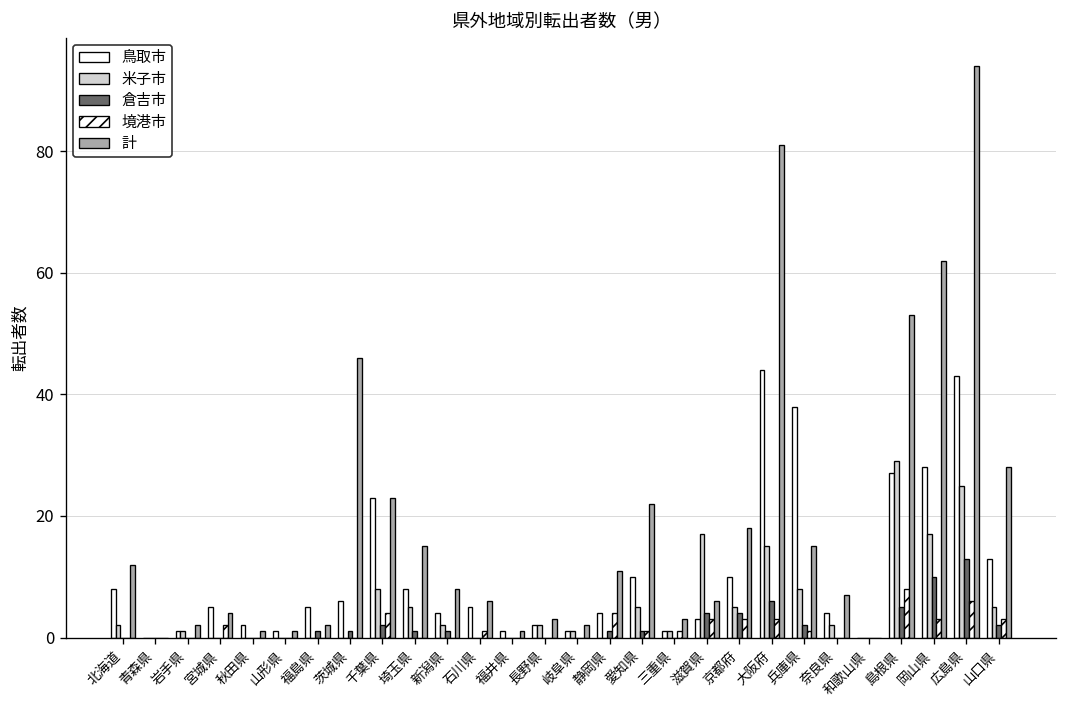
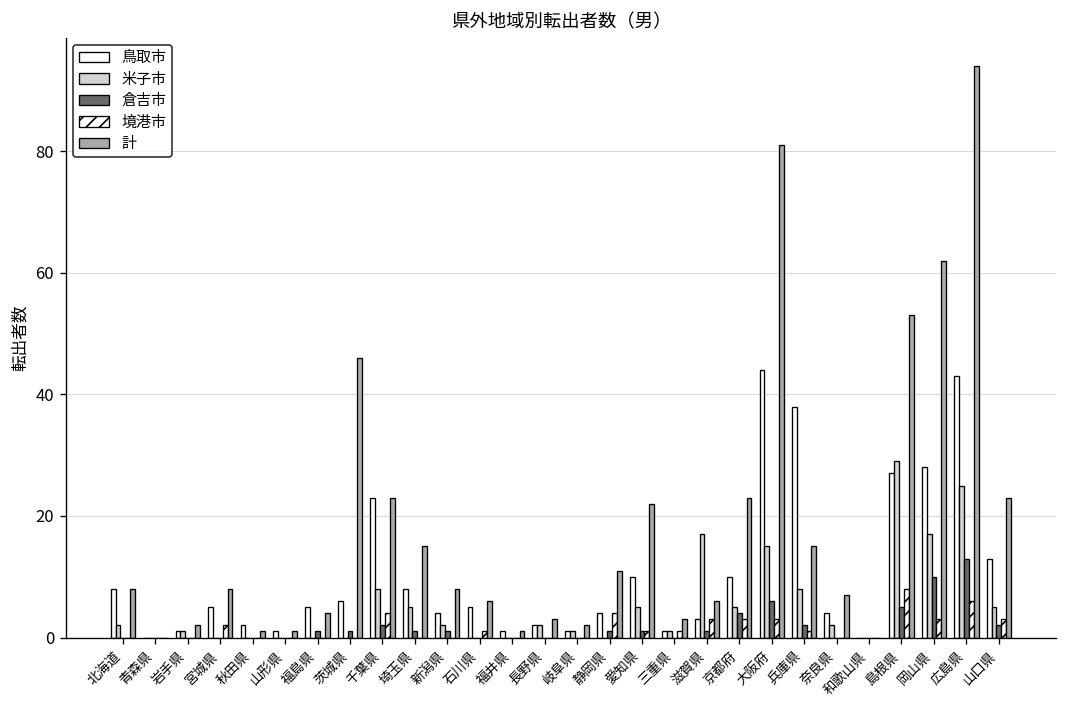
  {
    "米子市": {
      "北海道": 2,
      "青森県": 0,
      "岩手県": 1,
      "宮城県": 0,
      "秋田県": 0,
      "山形県": 0,
      "福島県": 0,
      "茨城県": 0,
      "千葉県": 8,
      "埼玉県": 5,
      "新潟県": 2,
      "石川県": 0,
      "福井県": 0,
      "長野県": 2,
      "岐阜県": 1,
      "静岡県": 0,
      "愛知県": 5,
      "三重県": 1,
      "滋賀県": 17,
      "京都府": 5,
      "大阪府": 15,
      "兵庫県": 8,
      "奈良県": 2,
      "和歌山県": 0,
      "島根県": 29,
      "岡山県": 17,
      "広島県": 25,
      "山口県": 5
    },
    "倉吉市": {
      "北海道": 0,
      "青森県": 0,
      "岩手県": 0,
      "宮城県": 0,
      "秋田県": 0,
      "山形県": 0,
      "福島県": 1,
      "茨城県": 1,
      "千葉県": 2,
      "埼玉県": 1,
      "新潟県": 1,
      "石川県": 0,
      "福井県": 0,
      "長野県": 0,
      "岐阜県": 0,
      "静岡県": 1,
      "愛知県": 1,
      "三重県": 0,
-     "滋賀県": 4,
+     "滋賀県": 1,
      "京都府": 4,
      "大阪府": 6,
      "兵庫県": 2,
      "奈良県": 0,
      "和歌山県": 0,
      "島根県": 5,
      "岡山県": 10,
      "広島県": 13,
      "山口県": 2
    },
    "計": {
-     "北海道": 12,
+     "北海道": 8,
      "青森県": 0,
      "岩手県": 2,
-     "宮城県": 4,
+     "宮城県": 8,
      "秋田県": 1,
      "山形県": 1,
-     "福島県": 2,
+     "福島県": 4,
      "茨城県": 46,
      "千葉県": 23,
      "埼玉県": 15,
      "新潟県": 8,
      "石川県": 6,
      "福井県": 1,
      "長野県": 3,
      "岐阜県": 2,
      "静岡県": 11,
      "愛知県": 22,
      "三重県": 3,
      "滋賀県": 6,
-     "京都府": 18,
+     "京都府": 23,
      "大阪府": 81,
      "兵庫県": 15,
      "奈良県": 7,
      "和歌山県": 0,
      "島根県": 53,
      "岡山県": 62,
      "広島県": 94,
-     "山口県": 28
+     "山口県": 23
    }
  }
